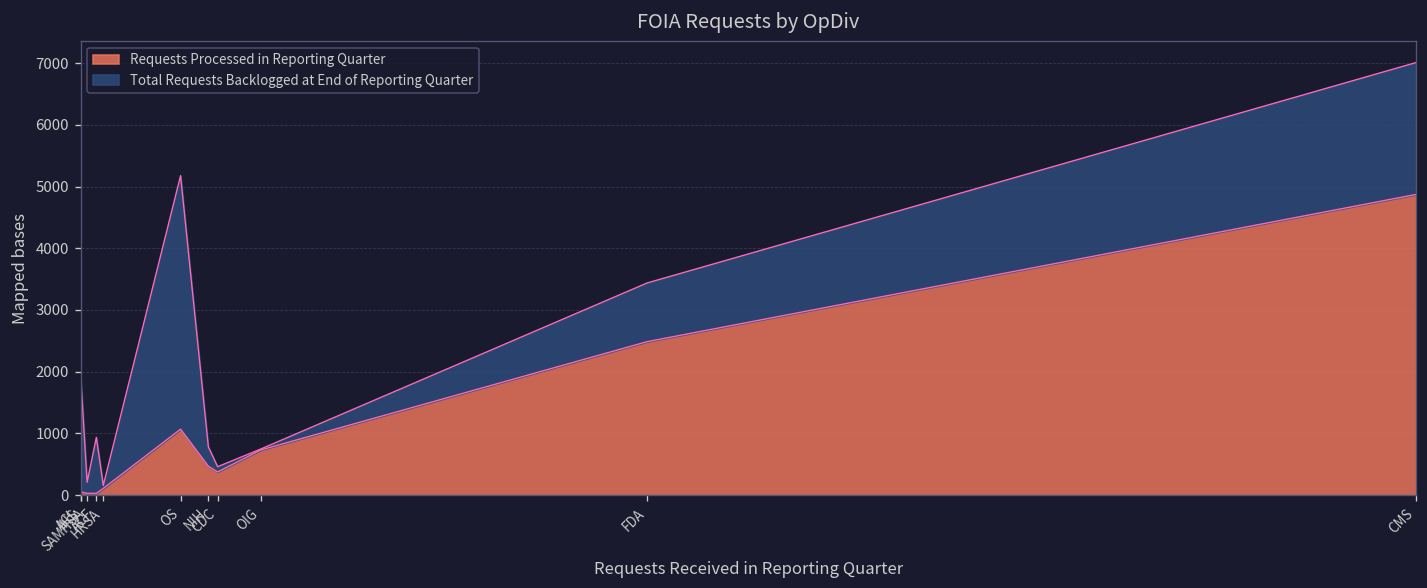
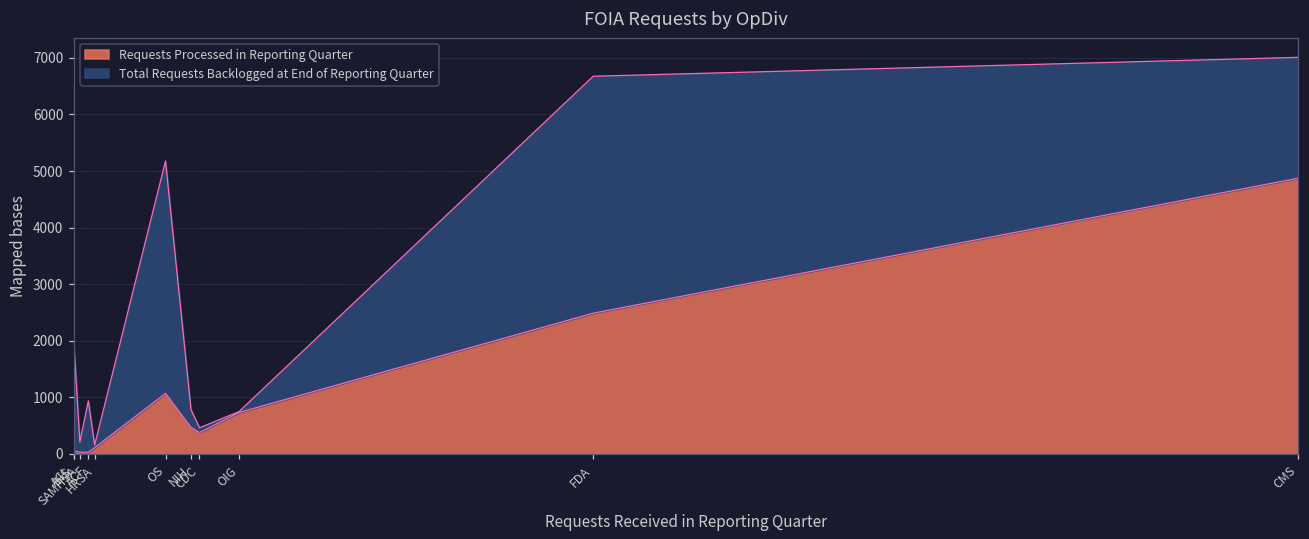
  {
    "Requests Processed in Reporting Quarter": {
      "SAMHSA": 0,
      "ACF": 0,
      "OS": 1100,
      "NIH": 500,
      "CDC": 400,
      "FDA": 2500,
      "CMS": 4900
    },
    "Total Requests Backlogged at End of Reporting Quarter": {
      "IHS": 1800,
      "SAMHSA": 200,
      "ACF": 900,
      "OS": 4100,
      "NIH": 300,
      "CDC": 100,
-     "FDA": 1000,
+     "FDA": 4200,
      "CMS": 2100
    }
  }
